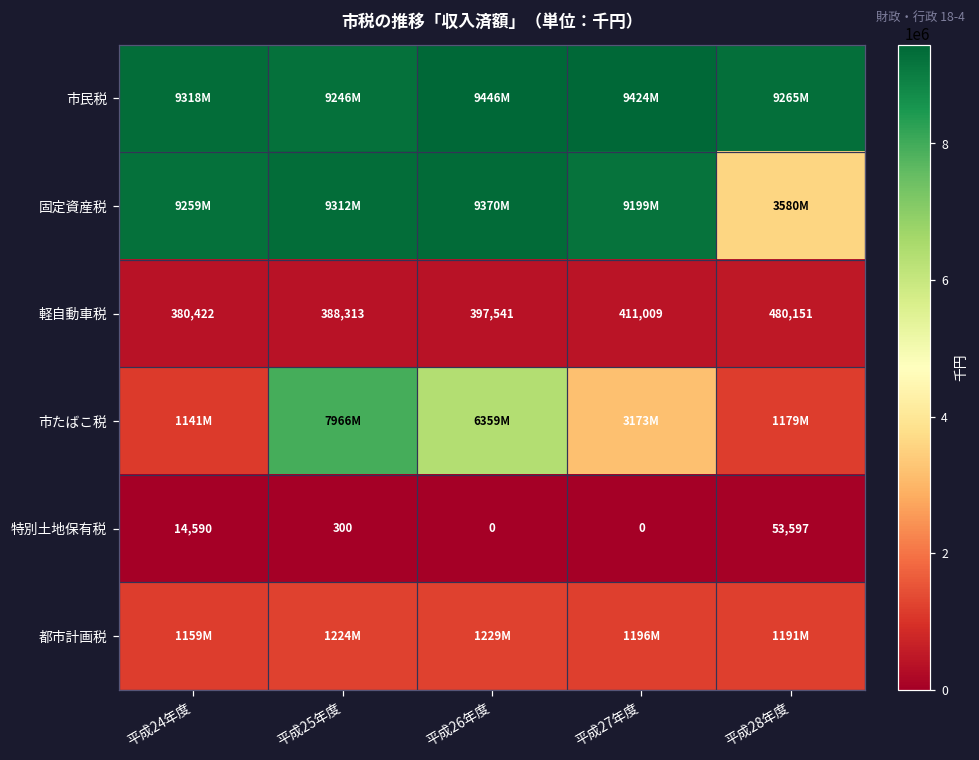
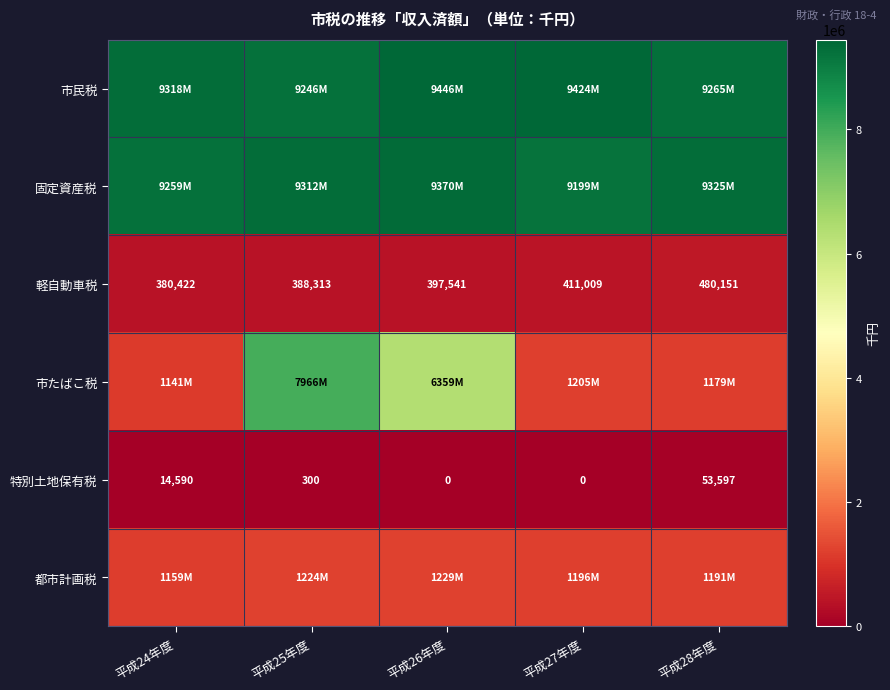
  {
    "市民税": {
      "平成24年度": "9318M",
      "平成25年度": "9246M",
      "平成26年度": "9446M",
      "平成27年度": "9424M",
      "平成28年度": "9265M"
    },
    "固定資産税": {
      "平成24年度": "9259M",
      "平成25年度": "9312M",
      "平成26年度": "9370M",
      "平成27年度": "9199M",
-     "平成28年度": "3580M"
+     "平成28年度": "9325M"
    },
    "軽自動車税": {
      "平成24年度": "380,422",
      "平成25年度": "388,313",
      "平成26年度": "397,541",
      "平成27年度": "411,009",
      "平成28年度": "480,151"
    },
    "市たばこ税": {
      "平成24年度": "1141M",
      "平成25年度": "7966M",
      "平成26年度": "6359M",
-     "平成27年度": "3173M",
+     "平成27年度": "1205M",
      "平成28年度": "1179M"
    },
    "特別土地保有税": {
      "平成24年度": "14,590",
      "平成25年度": "300",
      "平成26年度": "0",
      "平成27年度": "0",
      "平成28年度": "53,597"
    },
    "都市計画税": {
      "平成24年度": "1159M",
      "平成25年度": "1224M",
      "平成26年度": "1229M",
      "平成27年度": "1196M",
      "平成28年度": "1191M"
    }
  }
